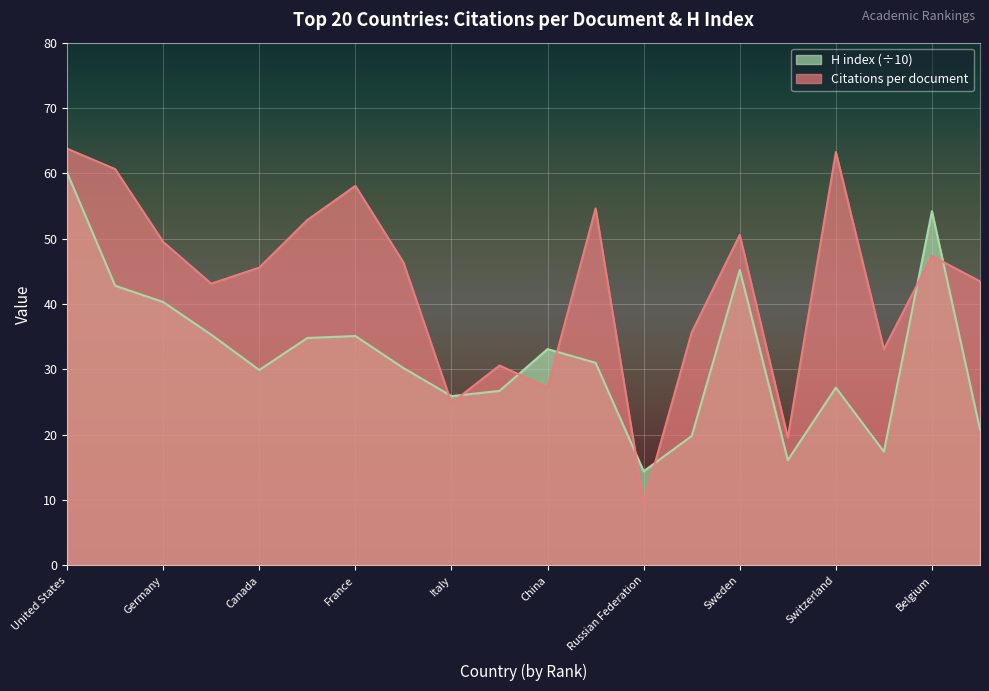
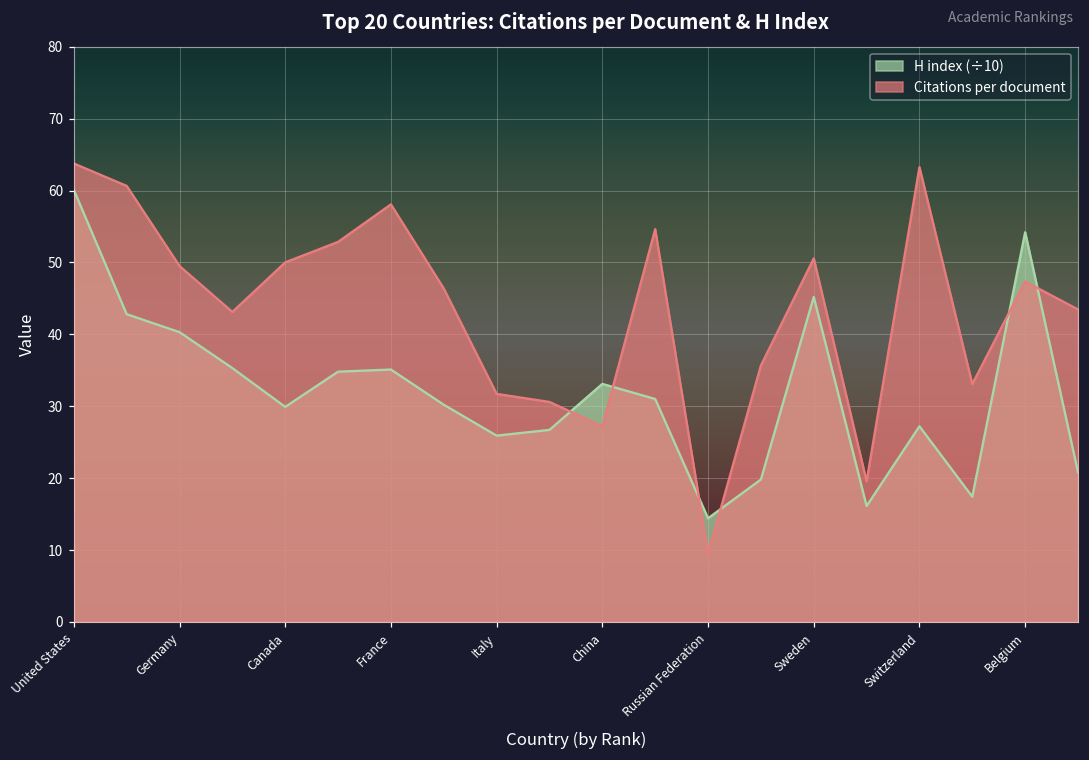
  {
    "H index (÷10)": {
      "United States": 60,
      "Germany": 40,
      "Canada": 30,
      "France": 35,
      "Italy": 26,
      "China": 33,
      "Russian Federation": 14,
      "Sweden": 45,
      "Switzerland": 27,
      "Belgium": 54
    },
    "Citations per document": {
      "United States": 64,
      "Germany": 50,
-     "Canada": 46,
+     "Canada": 50,
      "France": 58,
-     "Italy": 25,
+     "Italy": 32,
      "China": 27,
      "Russian Federation": 9,
      "Sweden": 51,
      "Switzerland": 63,
      "Belgium": 47
    }
  }
